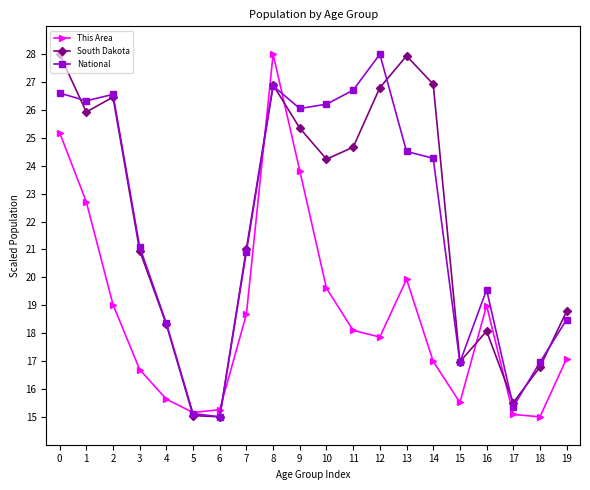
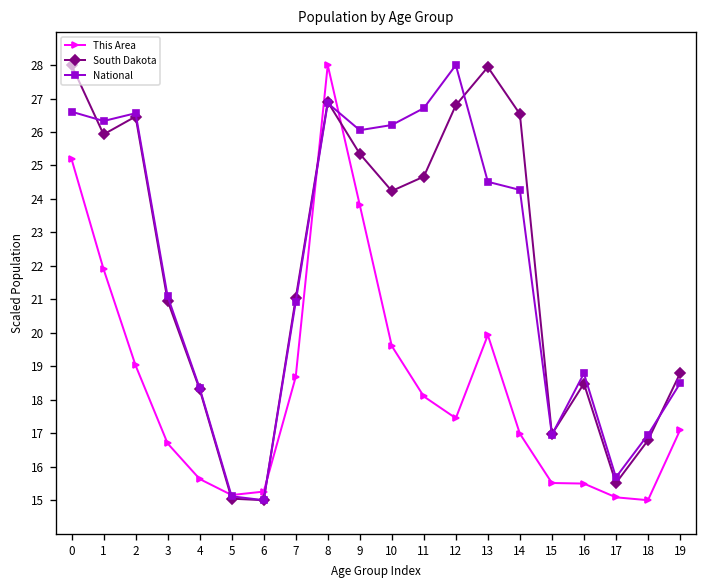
  {
    "This Area": {
      "0": 25.2,
-     "1": 22.7,
+     "1": 21.9,
      "2": 19.0,
      "3": 16.7,
      "4": 15.6,
      "6": 15.3,
      "7": 18.7,
      "8": 28.0,
      "9": 23.8,
      "10": 19.6,
      "11": 18.1,
-     "12": 17.9,
+     "12": 17.4,
      "13": 19.9,
      "14": 17.0,
      "15": 15.5,
-     "16": 19.0,
+     "16": 15.5,
      "17": 15.1,
      "18": 15.0,
      "19": 17.1
    },
    "South Dakota": {
      "1": 25.9,
      "2": 26.5,
      "3": 21.0,
      "7": 21.0,
      "9": 25.3,
      "10": 24.2,
      "11": 24.7,
      "12": 26.8,
      "13": 27.9,
-     "14": 26.9,
-     "16": 18.1,
+     "14": 26.5,
+     "16": 18.5,
      "17": 15.5,
      "18": 16.8,
      "19": 18.8
    },
    "National": {
      "0": 26.6,
      "1": 26.3,
      "2": 26.6,
      "3": 21.1,
      "7": 20.9,
      "9": 26.1,
      "10": 26.2,
      "11": 26.7,
      "12": 28.0,
      "13": 24.5,
      "14": 24.3,
-     "16": 19.6,
-     "17": 15.4,
+     "16": 18.8,
+     "17": 15.7,
      "18": 17.0,
      "19": 18.5
    }
  }
